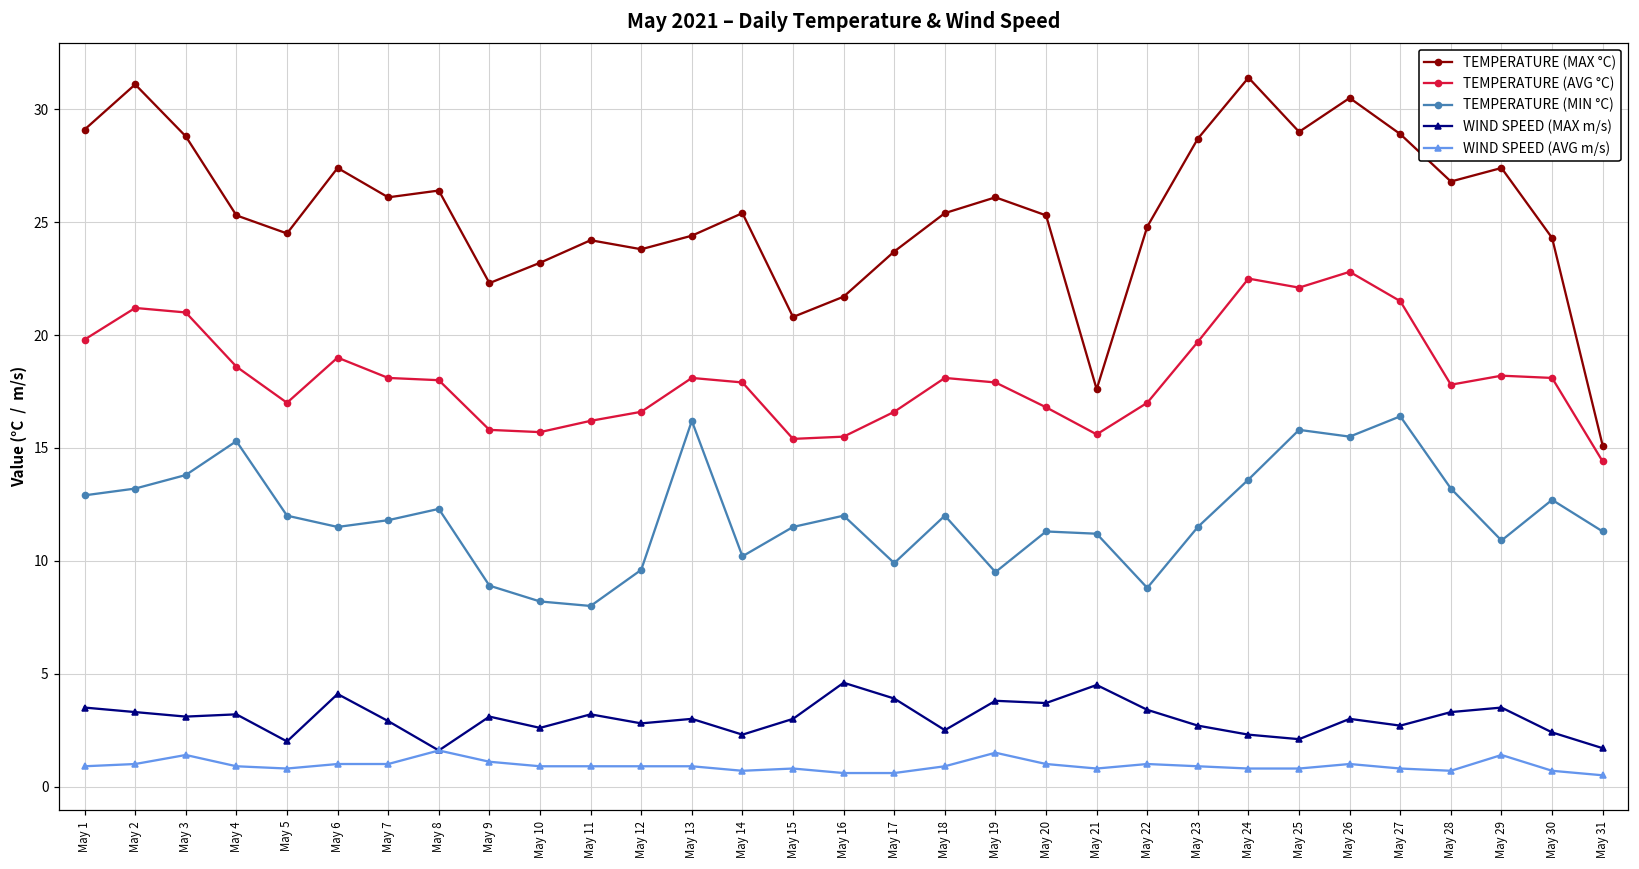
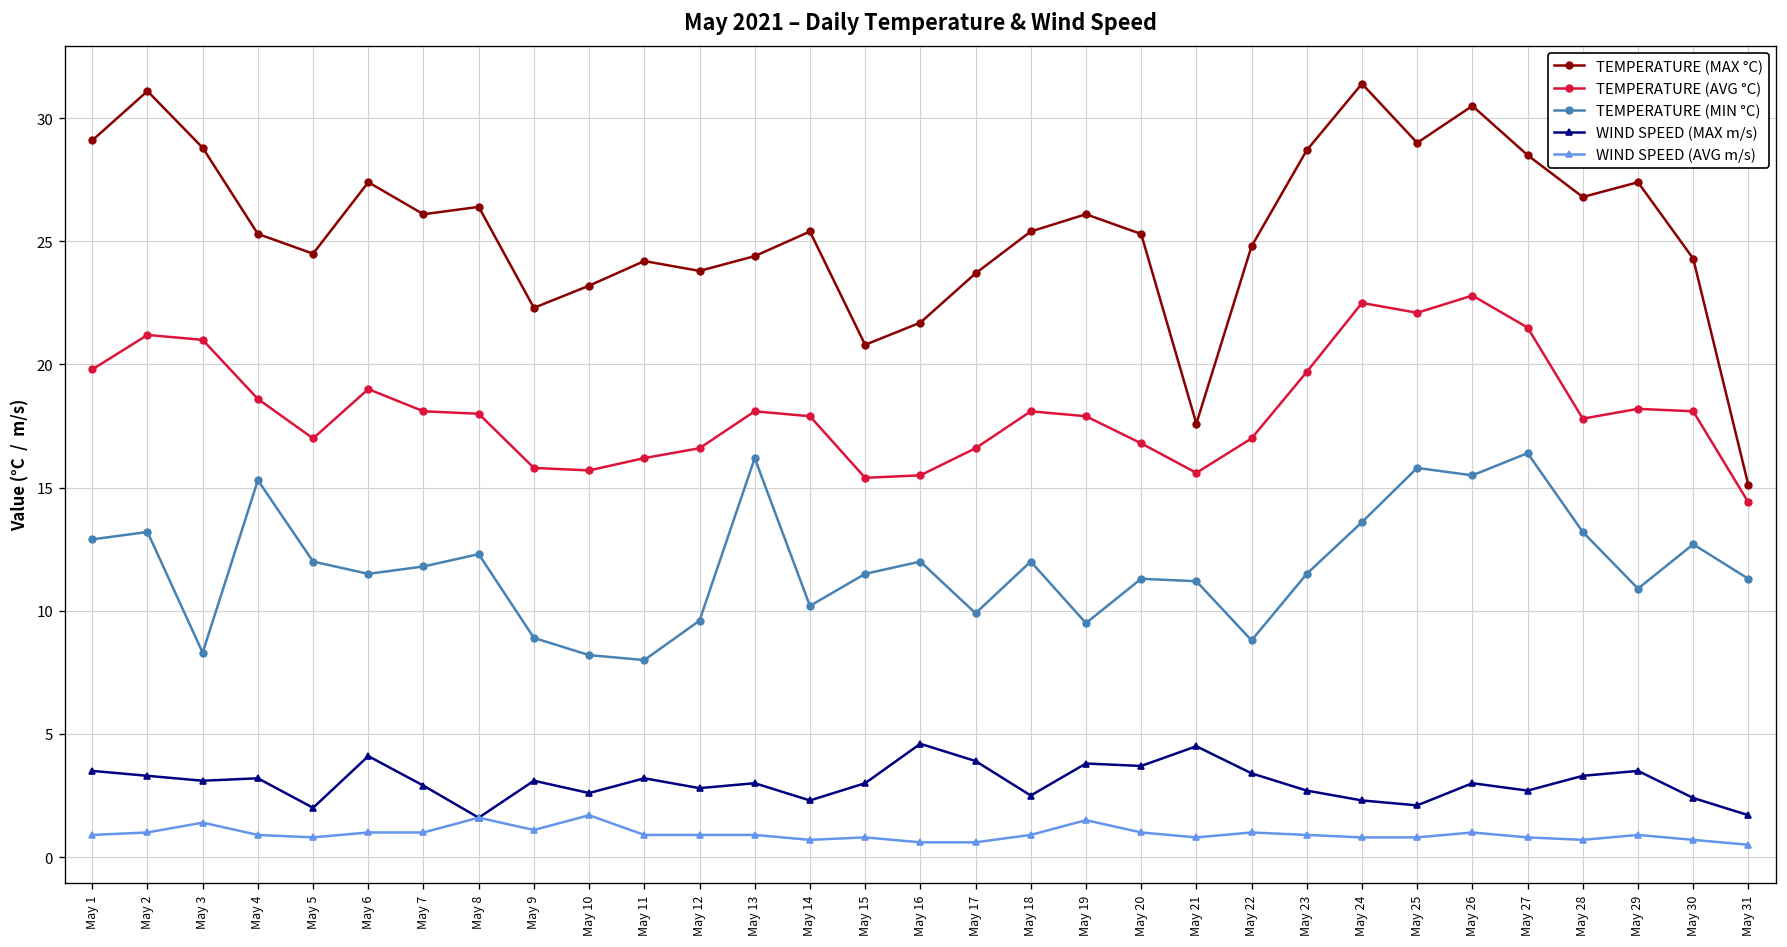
  {
    "TEMPERATURE (MAX °C)": {
      "May 1": 29.1,
      "May 2": 31.1,
      "May 3": 28.8,
      "May 4": 25.3,
      "May 5": 24.5,
      "May 6": 27.4,
      "May 7": 26.1,
      "May 8": 26.4,
      "May 9": 22.3,
      "May 10": 23.2,
      "May 11": 24.2,
      "May 12": 23.8,
      "May 13": 24.4,
      "May 14": 25.4,
      "May 15": 20.8,
      "May 16": 21.7,
      "May 17": 23.7,
      "May 18": 25.4,
      "May 19": 26.1,
      "May 20": 25.3,
      "May 21": 17.6,
      "May 22": 24.8,
      "May 23": 28.7,
      "May 24": 31.4,
      "May 25": 29.0,
      "May 26": 30.5,
-     "May 27": 28.9,
+     "May 27": 28.5,
      "May 28": 26.8,
      "May 29": 27.4,
      "May 30": 24.3,
      "May 31": 15.1
    },
    "TEMPERATURE (AVG °C)": {
      "May 1": 19.8,
      "May 2": 21.2,
      "May 3": 21.0,
      "May 4": 18.6,
      "May 5": 17.0,
      "May 6": 19.0,
      "May 7": 18.1,
      "May 8": 18.0,
      "May 9": 15.8,
      "May 10": 15.7,
      "May 11": 16.2,
      "May 12": 16.6,
      "May 13": 18.1,
      "May 14": 17.9,
      "May 15": 15.4,
      "May 16": 15.5,
      "May 17": 16.6,
      "May 18": 18.1,
      "May 19": 17.9,
      "May 20": 16.8,
      "May 21": 15.6,
      "May 22": 17.0,
      "May 23": 19.7,
      "May 24": 22.5,
      "May 25": 22.1,
      "May 26": 22.8,
      "May 27": 21.5,
      "May 28": 17.8,
      "May 29": 18.2,
      "May 30": 18.1,
      "May 31": 14.4
    },
    "TEMPERATURE (MIN °C)": {
      "May 1": 12.9,
      "May 2": 13.2,
-     "May 3": 13.8,
+     "May 3": 8.3,
      "May 4": 15.3,
      "May 5": 12.0,
      "May 6": 11.5,
      "May 7": 11.8,
      "May 8": 12.3,
      "May 9": 8.9,
      "May 10": 8.2,
      "May 11": 8.0,
      "May 12": 9.6,
      "May 13": 16.2,
      "May 14": 10.2,
      "May 15": 11.5,
      "May 16": 12.0,
      "May 17": 9.9,
      "May 18": 12.0,
      "May 19": 9.5,
      "May 20": 11.3,
      "May 21": 11.2,
      "May 22": 8.8,
      "May 23": 11.5,
      "May 24": 13.6,
      "May 25": 15.8,
      "May 26": 15.5,
      "May 27": 16.4,
      "May 28": 13.2,
      "May 29": 10.9,
      "May 30": 12.7,
      "May 31": 11.3
    },
    "WIND SPEED (MAX m/s)": {
      "May 1": 3.5,
      "May 2": 3.3,
      "May 3": 3.1,
      "May 4": 3.2,
      "May 5": 2.0,
      "May 6": 4.1,
      "May 7": 2.9,
      "May 9": 3.1,
      "May 10": 2.6,
      "May 11": 3.2,
      "May 12": 2.8,
      "May 13": 3.0,
      "May 14": 2.3,
      "May 15": 3.0,
      "May 16": 4.6,
      "May 17": 3.9,
      "May 18": 2.5,
      "May 19": 3.8,
      "May 20": 3.7,
      "May 21": 4.5,
      "May 22": 3.4,
      "May 23": 2.7,
      "May 24": 2.3,
      "May 25": 2.1,
      "May 26": 3.0,
      "May 27": 2.7,
      "May 28": 3.3,
      "May 29": 3.5,
      "May 30": 2.4,
      "May 31": 1.7
    },
    "WIND SPEED (AVG m/s)": {
      "May 1": 0.9,
      "May 2": 1.0,
      "May 3": 1.4,
      "May 4": 0.9,
      "May 5": 0.8,
      "May 6": 1.0,
      "May 7": 1.0,
      "May 9": 1.1,
-     "May 10": 0.9,
+     "May 10": 1.7,
      "May 11": 0.9,
      "May 12": 0.9,
      "May 13": 0.9,
      "May 14": 0.7,
      "May 15": 0.8,
      "May 16": 0.6,
      "May 17": 0.6,
      "May 18": 0.9,
      "May 19": 1.5,
      "May 20": 1.0,
      "May 21": 0.8,
      "May 22": 1.0,
      "May 23": 0.9,
      "May 24": 0.8,
      "May 25": 0.8,
      "May 26": 1.0,
      "May 27": 0.8,
      "May 28": 0.7,
-     "May 29": 1.4,
+     "May 29": 0.9,
      "May 30": 0.7,
      "May 31": 0.5
    }
  }
